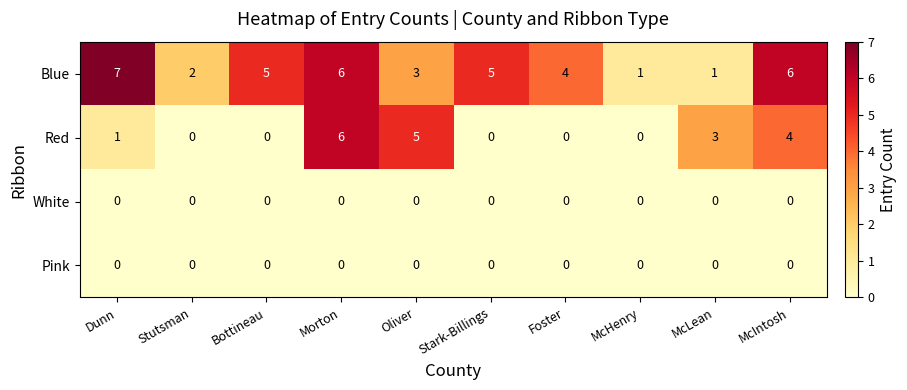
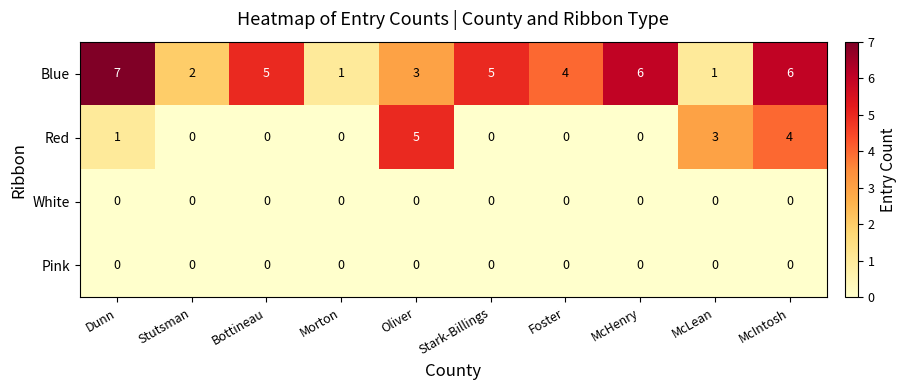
  {
    "Blue": {
      "Dunn": 7,
      "Stutsman": 2,
      "Bottineau": 5,
-     "Morton": 6,
+     "Morton": 1,
      "Oliver": 3,
      "Stark-Billings": 5,
      "Foster": 4,
-     "McHenry": 1,
+     "McHenry": 6,
      "McLean": 1,
      "McIntosh": 6
    },
    "Red": {
      "Dunn": 1,
      "Stutsman": 0,
      "Bottineau": 0,
-     "Morton": 6,
+     "Morton": 0,
      "Oliver": 5,
      "Stark-Billings": 0,
      "Foster": 0,
      "McHenry": 0,
      "McLean": 3,
      "McIntosh": 4
    },
    "White": {
      "Dunn": 0,
      "Stutsman": 0,
      "Bottineau": 0,
      "Morton": 0,
      "Oliver": 0,
      "Stark-Billings": 0,
      "Foster": 0,
      "McHenry": 0,
      "McLean": 0,
      "McIntosh": 0
    },
    "Pink": {
      "Dunn": 0,
      "Stutsman": 0,
      "Bottineau": 0,
      "Morton": 0,
      "Oliver": 0,
      "Stark-Billings": 0,
      "Foster": 0,
      "McHenry": 0,
      "McLean": 0,
      "McIntosh": 0
    }
  }
